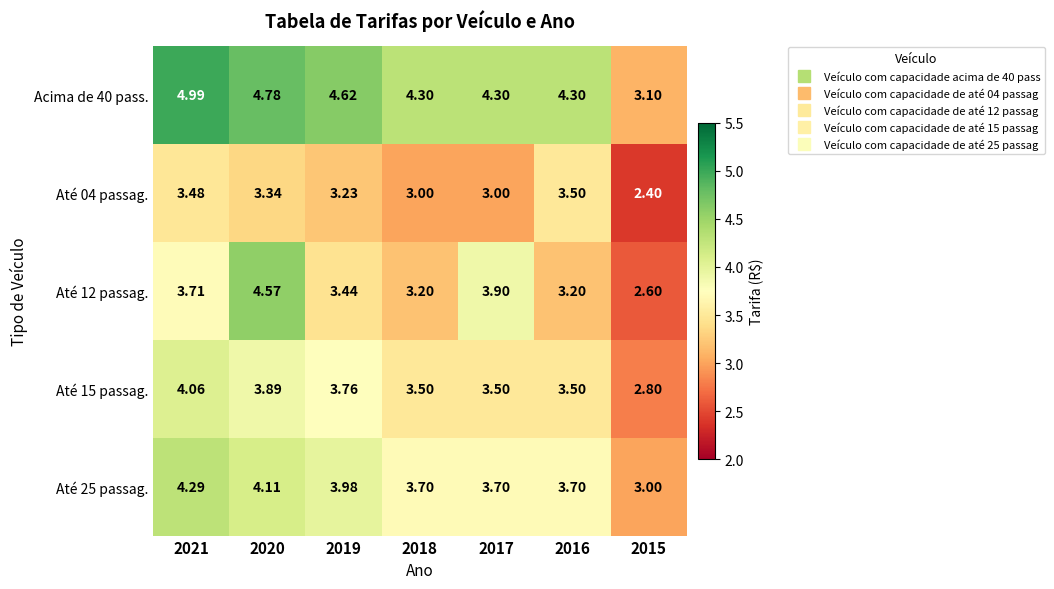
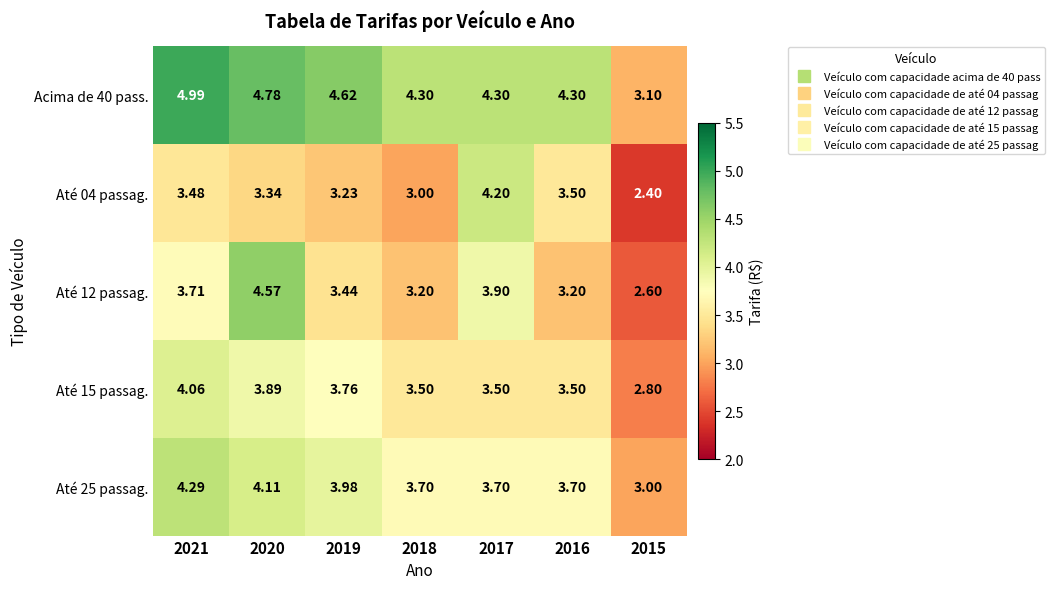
  {
    "Acima de 40 pass.": {
      "2021": 4.99,
      "2020": 4.78,
      "2019": 4.62,
      "2018": 4.30,
      "2017": 4.30,
      "2016": 4.30,
      "2015": 3.10
    },
    "Até 04 passag.": {
      "2021": 3.48,
      "2020": 3.34,
      "2019": 3.23,
      "2018": 3.00,
-     "2017": 3.00,
+     "2017": 4.20,
      "2016": 3.50,
      "2015": 2.40
    },
    "Até 12 passag.": {
      "2021": 3.71,
      "2020": 4.57,
      "2019": 3.44,
      "2018": 3.20,
      "2017": 3.90,
      "2016": 3.20,
      "2015": 2.60
    },
    "Até 15 passag.": {
      "2021": 4.06,
      "2020": 3.89,
      "2019": 3.76,
      "2018": 3.50,
      "2017": 3.50,
      "2016": 3.50,
      "2015": 2.80
    },
    "Até 25 passag.": {
      "2021": 4.29,
      "2020": 4.11,
      "2019": 3.98,
      "2018": 3.70,
      "2017": 3.70,
      "2016": 3.70,
      "2015": 3.00
    }
  }
